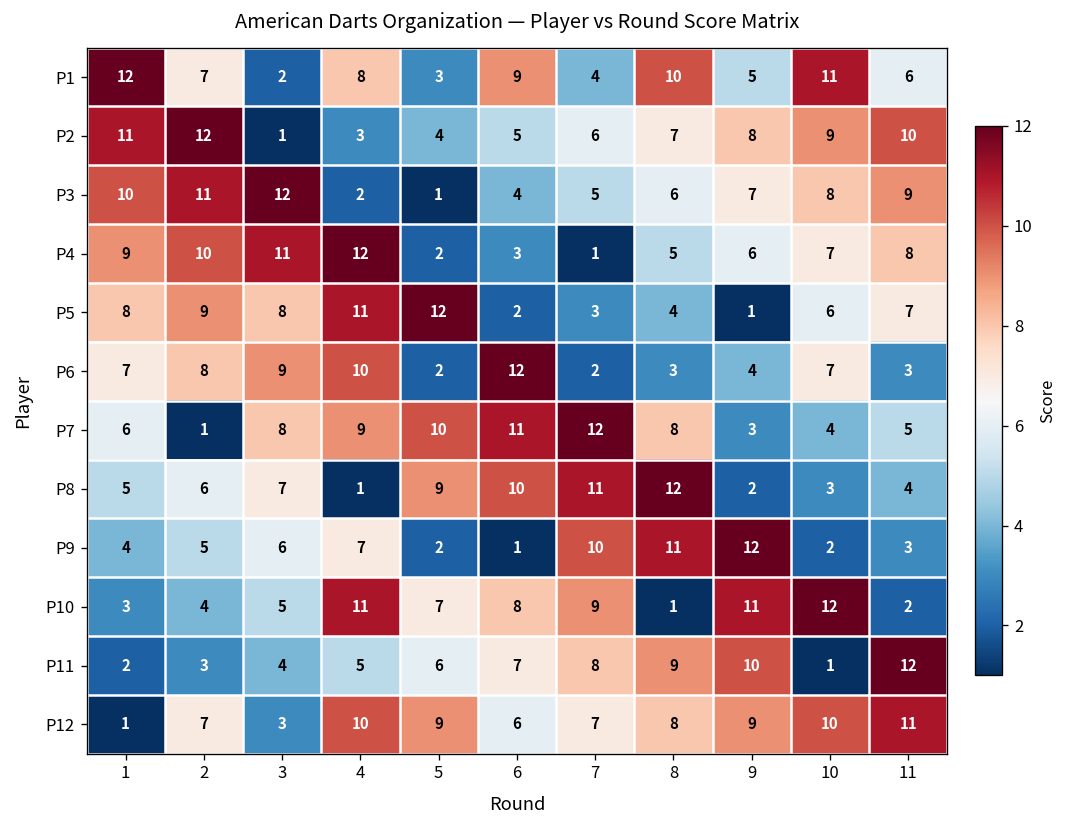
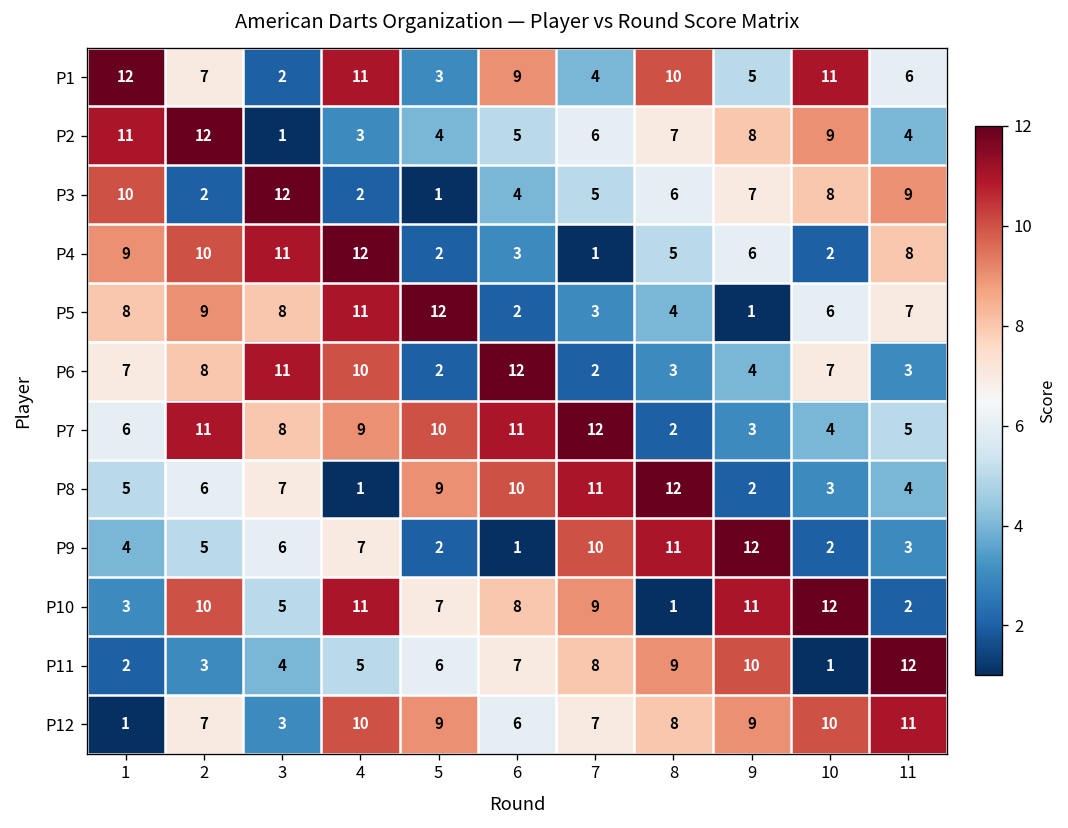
  {
    "P1": {
      "1": 12,
      "2": 7,
      "3": 2,
-     "4": 8,
+     "4": 11,
      "5": 3,
      "6": 9,
      "7": 4,
      "8": 10,
      "9": 5,
      "10": 11,
      "11": 6
    },
    "P2": {
      "1": 11,
      "2": 12,
      "3": 1,
      "4": 3,
      "5": 4,
      "6": 5,
      "7": 6,
      "8": 7,
      "9": 8,
      "10": 9,
-     "11": 10
+     "11": 4
    },
    "P3": {
      "1": 10,
-     "2": 11,
+     "2": 2,
      "3": 12,
      "4": 2,
      "5": 1,
      "6": 4,
      "7": 5,
      "8": 6,
      "9": 7,
      "10": 8,
      "11": 9
    },
    "P4": {
      "1": 9,
      "2": 10,
      "3": 11,
      "4": 12,
      "5": 2,
      "6": 3,
      "7": 1,
      "8": 5,
      "9": 6,
-     "10": 7,
+     "10": 2,
      "11": 8
    },
    "P5": {
      "1": 8,
      "2": 9,
      "3": 8,
      "4": 11,
      "5": 12,
      "6": 2,
      "7": 3,
      "8": 4,
      "9": 1,
      "10": 6,
      "11": 7
    },
    "P6": {
      "1": 7,
      "2": 8,
-     "3": 9,
+     "3": 11,
      "4": 10,
      "5": 2,
      "6": 12,
      "7": 2,
      "8": 3,
      "9": 4,
      "10": 7,
      "11": 3
    },
    "P7": {
      "1": 6,
-     "2": 1,
+     "2": 11,
      "3": 8,
      "4": 9,
      "5": 10,
      "6": 11,
      "7": 12,
-     "8": 8,
+     "8": 2,
      "9": 3,
      "10": 4,
      "11": 5
    },
    "P8": {
      "1": 5,
      "2": 6,
      "3": 7,
      "4": 1,
      "5": 9,
      "6": 10,
      "7": 11,
      "8": 12,
      "9": 2,
      "10": 3,
      "11": 4
    },
    "P9": {
      "1": 4,
      "2": 5,
      "3": 6,
      "4": 7,
      "5": 2,
      "6": 1,
      "7": 10,
      "8": 11,
      "9": 12,
      "10": 2,
      "11": 3
    },
    "P10": {
      "1": 3,
-     "2": 4,
+     "2": 10,
      "3": 5,
      "4": 11,
      "5": 7,
      "6": 8,
      "7": 9,
      "8": 1,
      "9": 11,
      "10": 12,
      "11": 2
    },
    "P11": {
      "1": 2,
      "2": 3,
      "3": 4,
      "4": 5,
      "5": 6,
      "6": 7,
      "7": 8,
      "8": 9,
      "9": 10,
      "10": 1,
      "11": 12
    },
    "P12": {
      "1": 1,
      "2": 7,
      "3": 3,
      "4": 10,
      "5": 9,
      "6": 6,
      "7": 7,
      "8": 8,
      "9": 9,
      "10": 10,
      "11": 11
    }
  }
